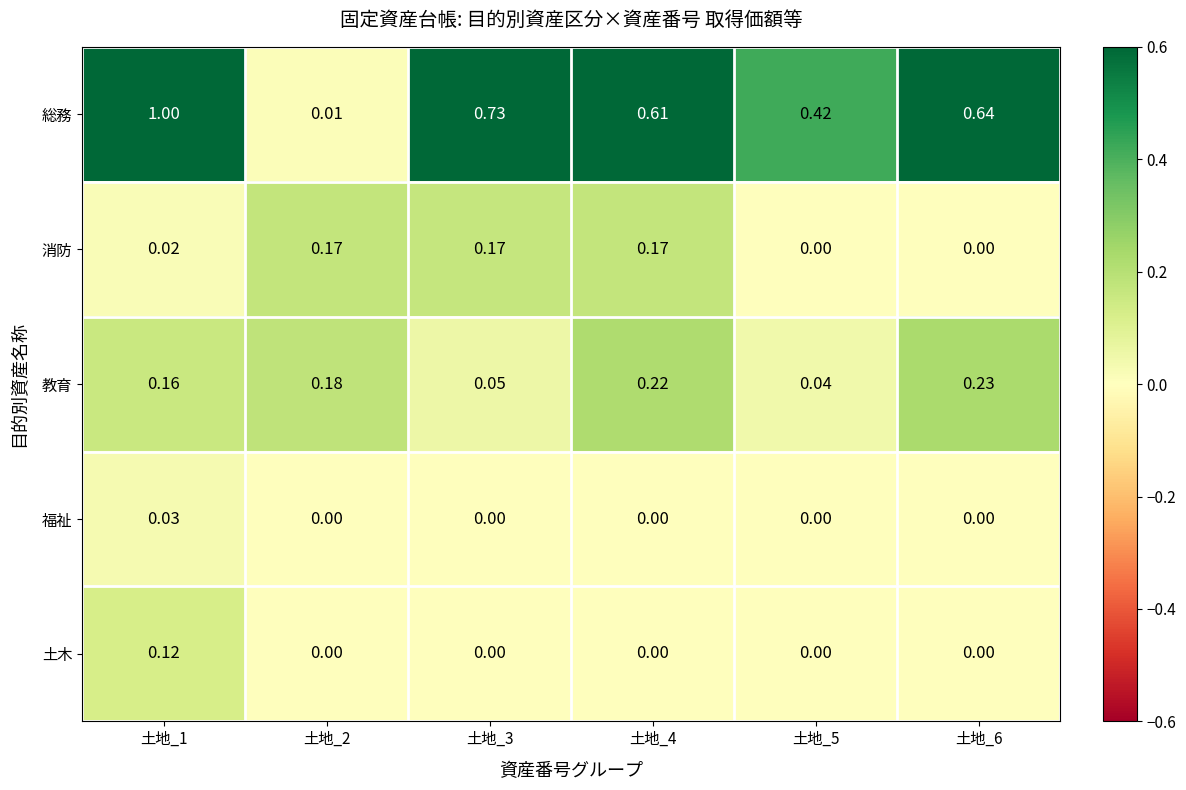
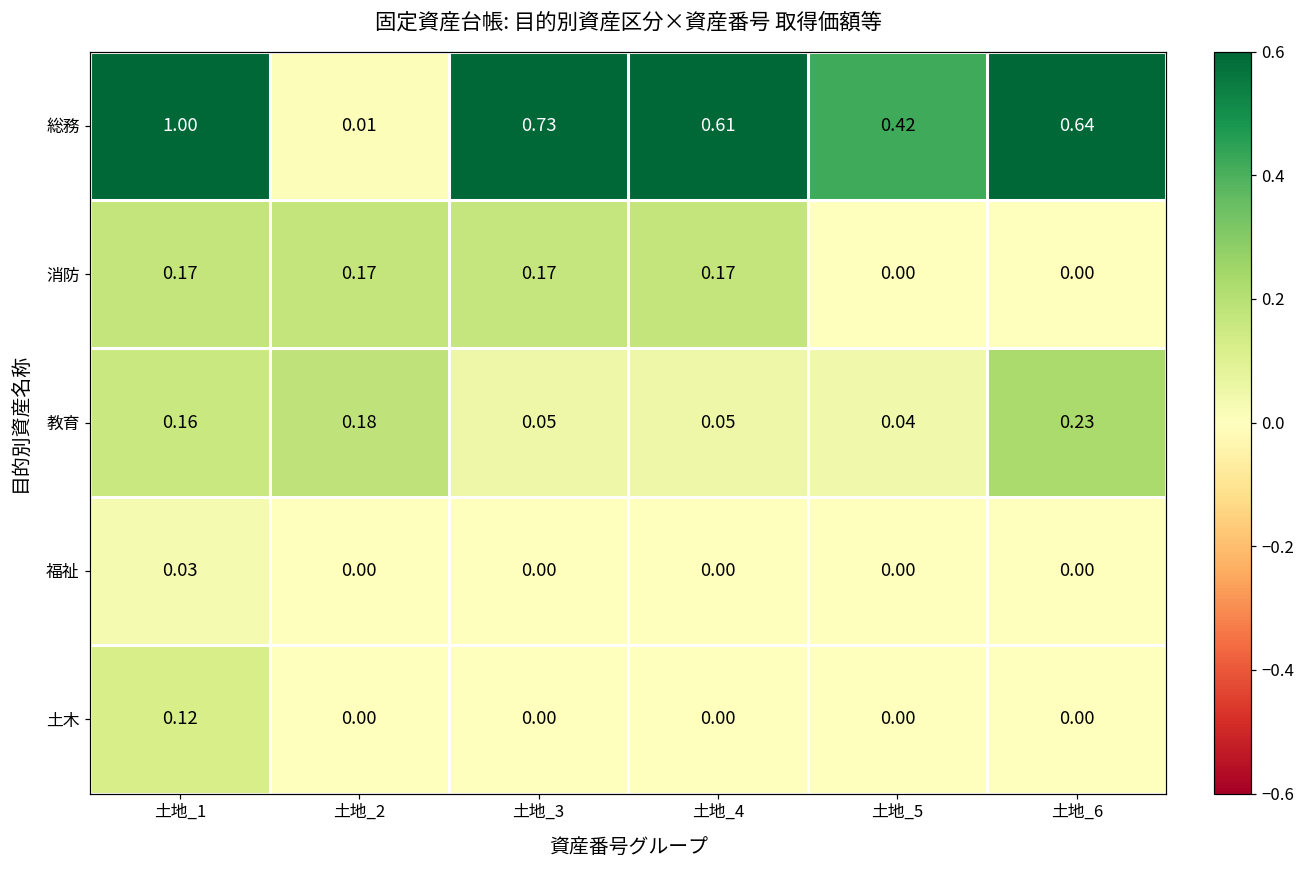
  {
    "総務": {
      "土地_1": 1.00,
      "土地_2": 0.01,
      "土地_3": 0.73,
      "土地_4": 0.61,
      "土地_5": 0.42,
      "土地_6": 0.64
    },
    "消防": {
-     "土地_1": 0.02,
+     "土地_1": 0.17,
      "土地_2": 0.17,
      "土地_3": 0.17,
      "土地_4": 0.17,
      "土地_5": 0.00,
      "土地_6": 0.00
    },
    "教育": {
      "土地_1": 0.16,
      "土地_2": 0.18,
      "土地_3": 0.05,
-     "土地_4": 0.22,
+     "土地_4": 0.05,
      "土地_5": 0.04,
      "土地_6": 0.23
    },
    "福祉": {
      "土地_1": 0.03,
      "土地_2": 0.00,
      "土地_3": 0.00,
      "土地_4": 0.00,
      "土地_5": 0.00,
      "土地_6": 0.00
    },
    "土木": {
      "土地_1": 0.12,
      "土地_2": 0.00,
      "土地_3": 0.00,
      "土地_4": 0.00,
      "土地_5": 0.00,
      "土地_6": 0.00
    }
  }
